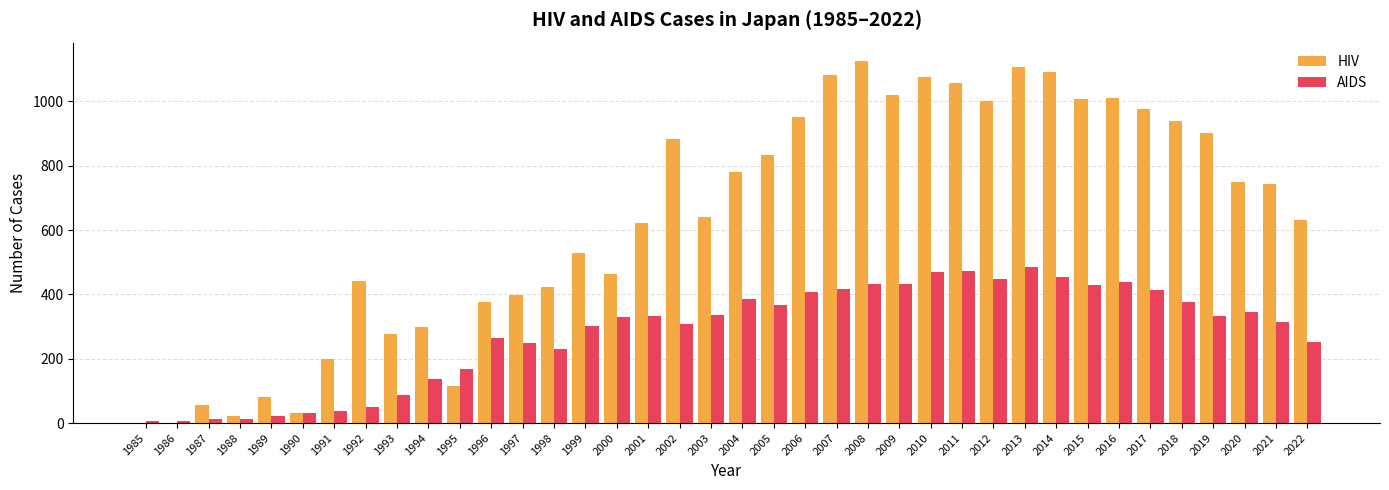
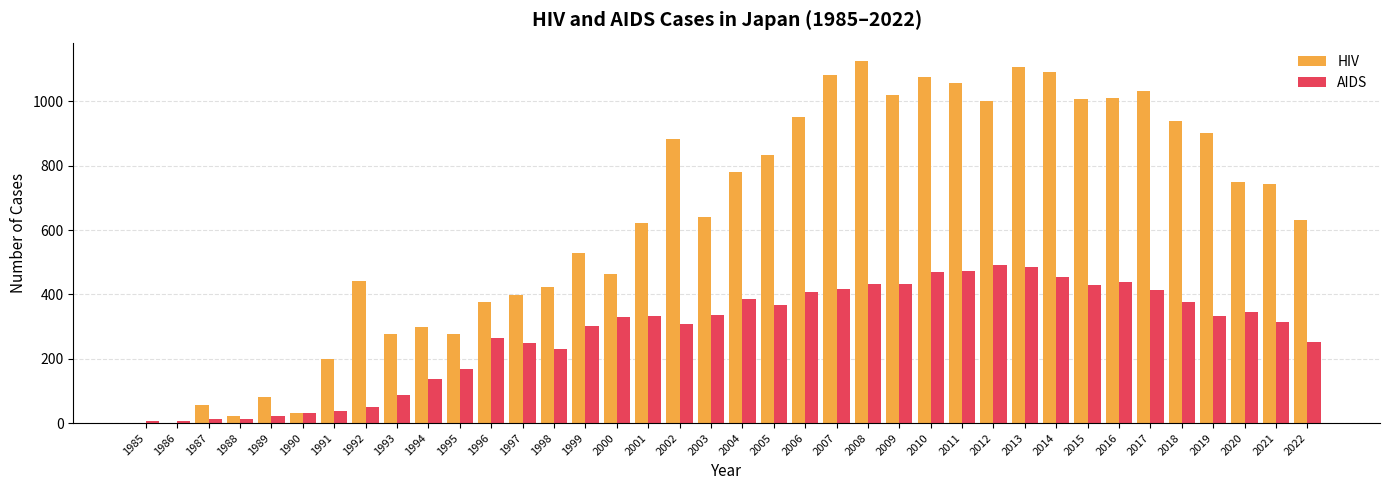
  {
    "HIV": {
      "1985": 0,
      "1986": 0,
      "1987": 60,
      "1988": 20,
      "1989": 80,
      "1990": 30,
      "1991": 200,
      "1992": 440,
      "1993": 280,
      "1994": 300,
-     "1995": 110,
+     "1995": 280,
      "1996": 380,
      "1997": 400,
      "1998": 420,
      "1999": 530,
      "2000": 460,
      "2001": 620,
      "2002": 880,
      "2003": 640,
      "2004": 780,
      "2005": 830,
      "2006": 950,
      "2007": 1080,
      "2008": 1130,
      "2009": 1020,
      "2010": 1080,
      "2011": 1060,
      "2012": 1000,
      "2013": 1110,
      "2014": 1090,
      "2015": 1010,
      "2016": 1010,
-     "2017": 980,
+     "2017": 1030,
      "2018": 940,
      "2019": 900,
      "2020": 750,
      "2021": 740,
      "2022": 630
    },
    "AIDS": {
      "1987": 10,
      "1988": 10,
      "1989": 20,
      "1990": 30,
      "1991": 40,
      "1992": 50,
      "1993": 90,
      "1994": 140,
      "1995": 170,
      "1996": 270,
      "1997": 250,
      "1998": 230,
      "1999": 300,
      "2000": 330,
      "2001": 330,
      "2002": 310,
      "2003": 340,
      "2004": 390,
      "2005": 370,
      "2006": 410,
      "2007": 420,
      "2008": 430,
      "2009": 430,
      "2010": 470,
      "2011": 470,
-     "2012": 450,
+     "2012": 490,
      "2013": 480,
      "2014": 460,
      "2015": 430,
      "2016": 440,
      "2017": 410,
      "2018": 380,
      "2019": 330,
      "2020": 350,
      "2021": 320,
      "2022": 250
    }
  }
